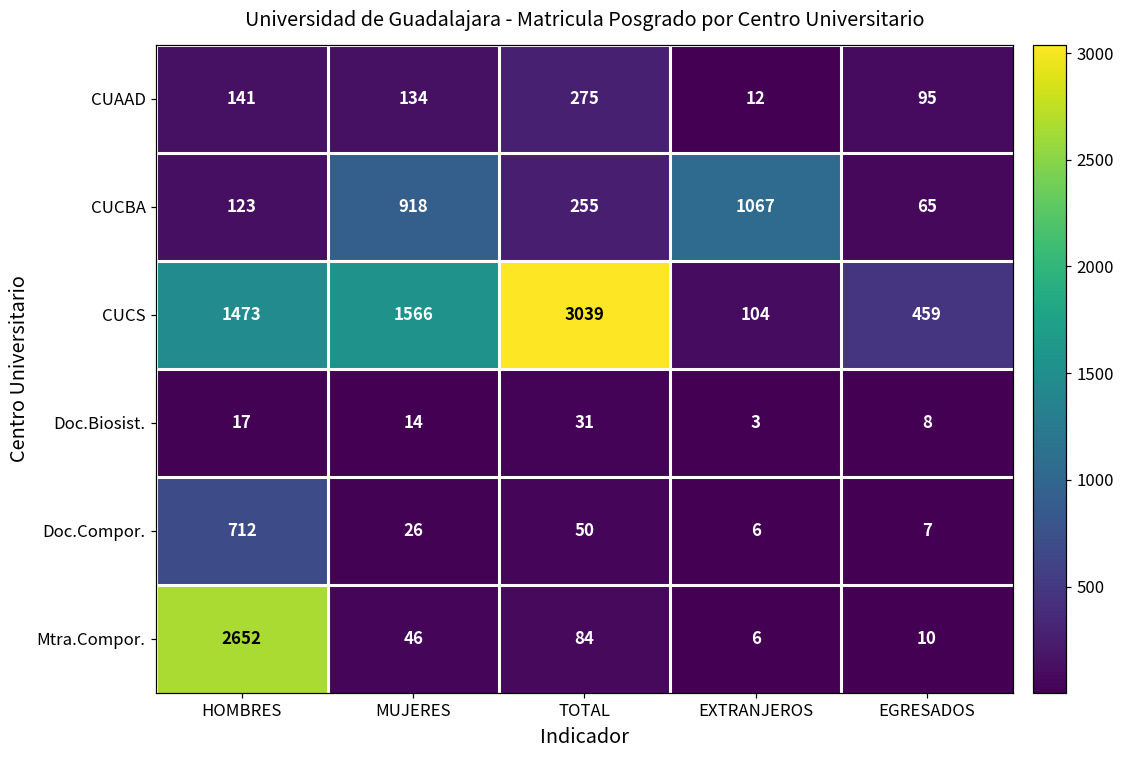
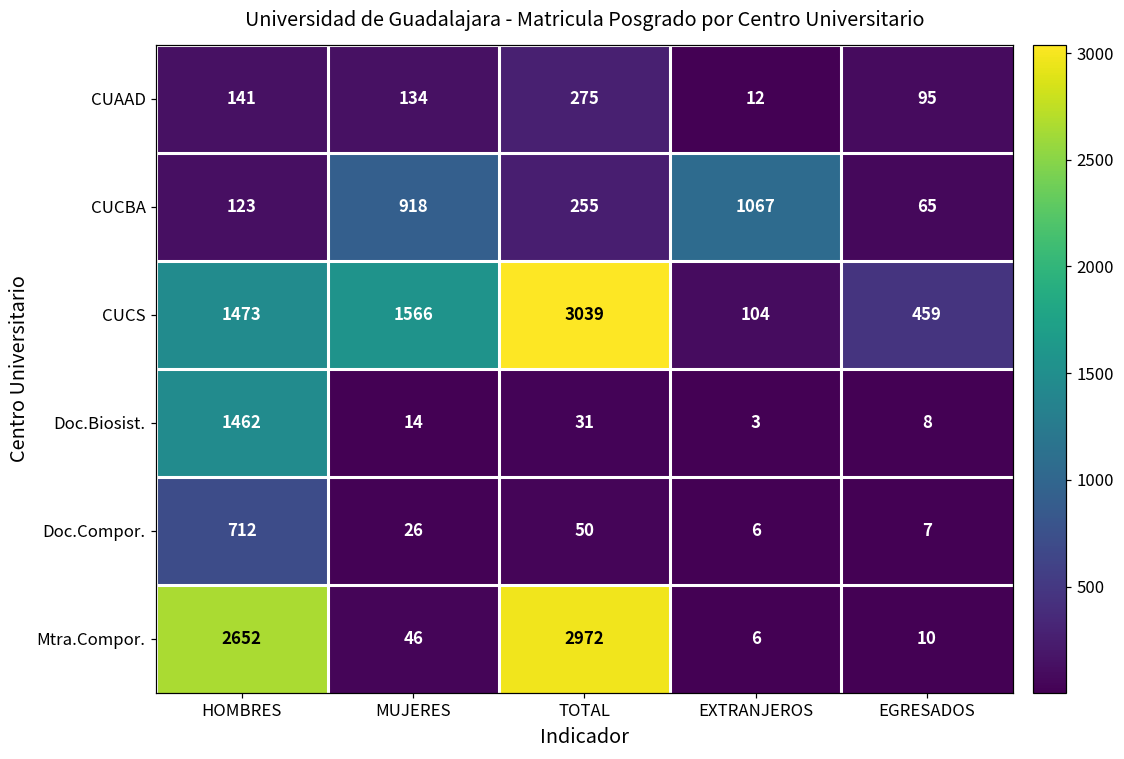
  {
    "CUAAD": {
      "HOMBRES": 141,
      "MUJERES": 134,
      "TOTAL": 275,
      "EXTRANJEROS": 12,
      "EGRESADOS": 95
    },
    "CUCBA": {
      "HOMBRES": 123,
      "MUJERES": 918,
      "TOTAL": 255,
      "EXTRANJEROS": 1067,
      "EGRESADOS": 65
    },
    "CUCS": {
      "HOMBRES": 1473,
      "MUJERES": 1566,
      "TOTAL": 3039,
      "EXTRANJEROS": 104,
      "EGRESADOS": 459
    },
    "Doc.Biosist.": {
-     "HOMBRES": 17,
+     "HOMBRES": 1462,
      "MUJERES": 14,
      "TOTAL": 31,
      "EXTRANJEROS": 3,
      "EGRESADOS": 8
    },
    "Doc.Compor.": {
      "HOMBRES": 712,
      "MUJERES": 26,
      "TOTAL": 50,
      "EXTRANJEROS": 6,
      "EGRESADOS": 7
    },
    "Mtra.Compor.": {
      "HOMBRES": 2652,
      "MUJERES": 46,
-     "TOTAL": 84,
+     "TOTAL": 2972,
      "EXTRANJEROS": 6,
      "EGRESADOS": 10
    }
  }
